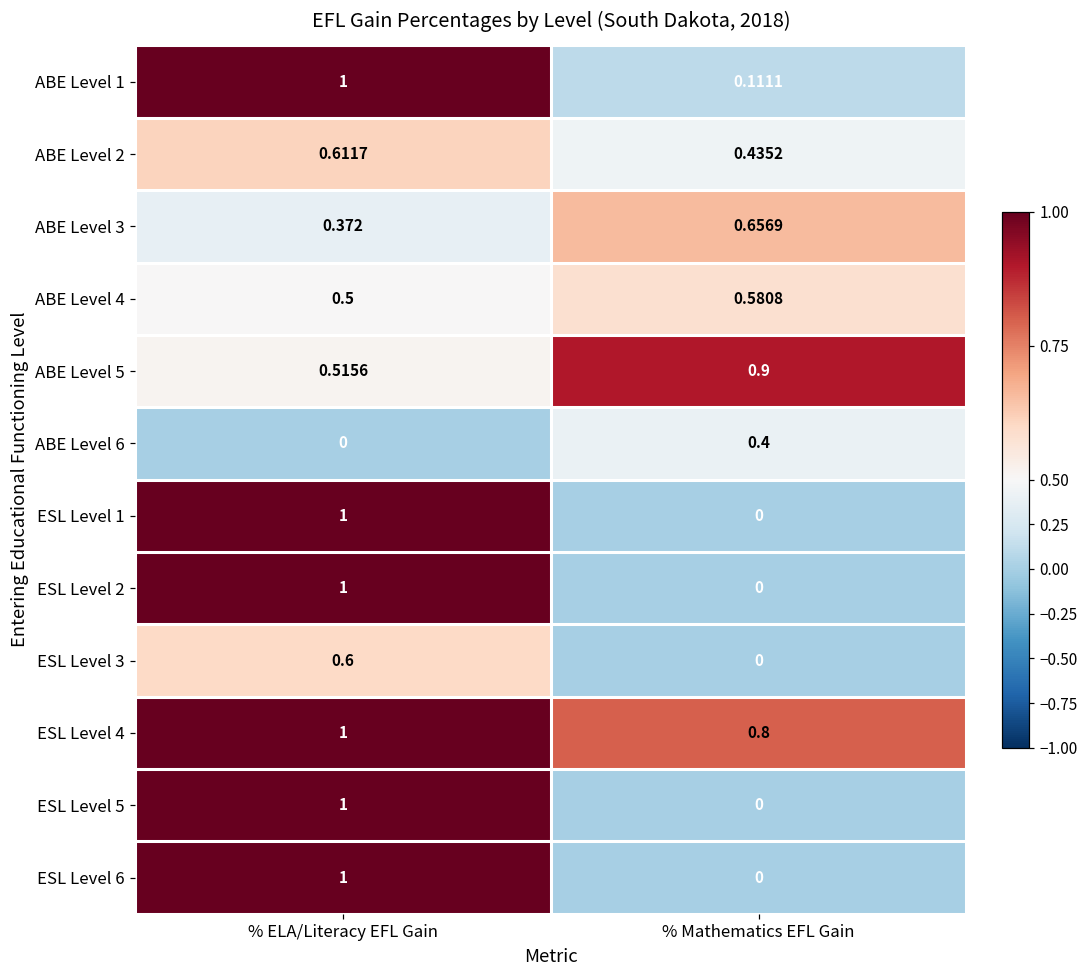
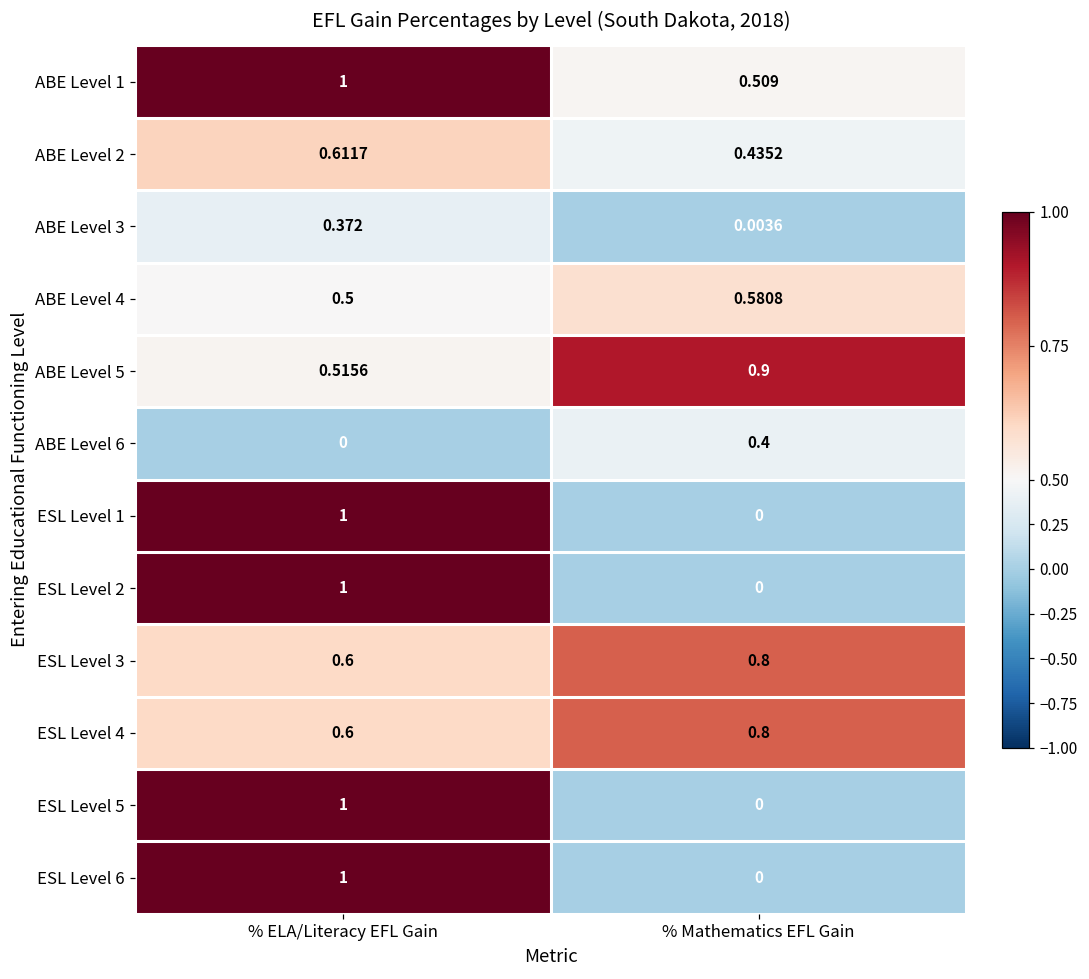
  {
    "ABE Level 1": {
      "% ELA/Literacy EFL Gain": 1,
-     "% Mathematics EFL Gain": 0.1111
+     "% Mathematics EFL Gain": 0.509
    },
    "ABE Level 2": {
      "% ELA/Literacy EFL Gain": 0.6117,
      "% Mathematics EFL Gain": 0.4352
    },
    "ABE Level 3": {
      "% ELA/Literacy EFL Gain": 0.372,
-     "% Mathematics EFL Gain": 0.6569
+     "% Mathematics EFL Gain": 0.0036
    },
    "ABE Level 4": {
      "% ELA/Literacy EFL Gain": 0.5,
      "% Mathematics EFL Gain": 0.5808
    },
    "ABE Level 5": {
      "% ELA/Literacy EFL Gain": 0.5156,
      "% Mathematics EFL Gain": 0.9
    },
    "ABE Level 6": {
      "% ELA/Literacy EFL Gain": 0,
      "% Mathematics EFL Gain": 0.4
    },
    "ESL Level 1": {
      "% ELA/Literacy EFL Gain": 1,
      "% Mathematics EFL Gain": 0
    },
    "ESL Level 2": {
      "% ELA/Literacy EFL Gain": 1,
      "% Mathematics EFL Gain": 0
    },
    "ESL Level 3": {
      "% ELA/Literacy EFL Gain": 0.6,
-     "% Mathematics EFL Gain": 0
+     "% Mathematics EFL Gain": 0.8
    },
    "ESL Level 4": {
-     "% ELA/Literacy EFL Gain": 1,
+     "% ELA/Literacy EFL Gain": 0.6,
      "% Mathematics EFL Gain": 0.8
    },
    "ESL Level 5": {
      "% ELA/Literacy EFL Gain": 1,
      "% Mathematics EFL Gain": 0
    },
    "ESL Level 6": {
      "% ELA/Literacy EFL Gain": 1,
      "% Mathematics EFL Gain": 0
    }
  }
